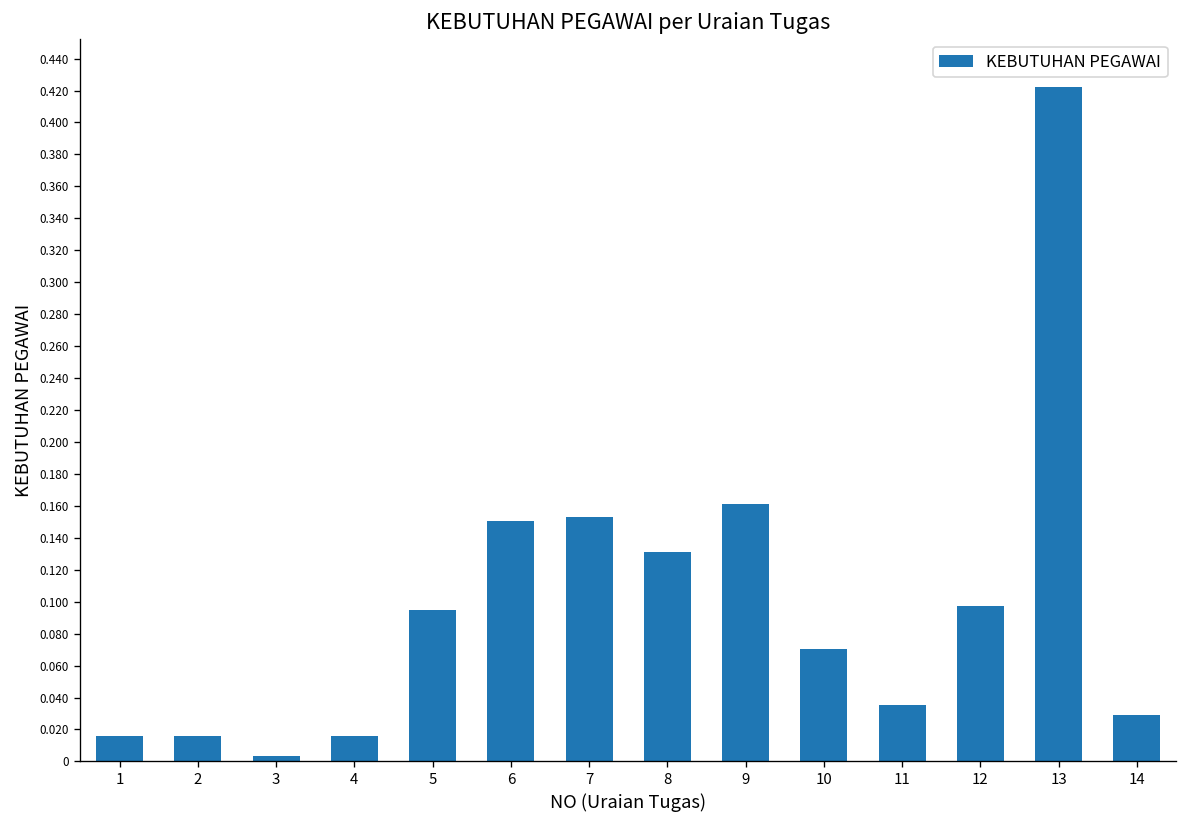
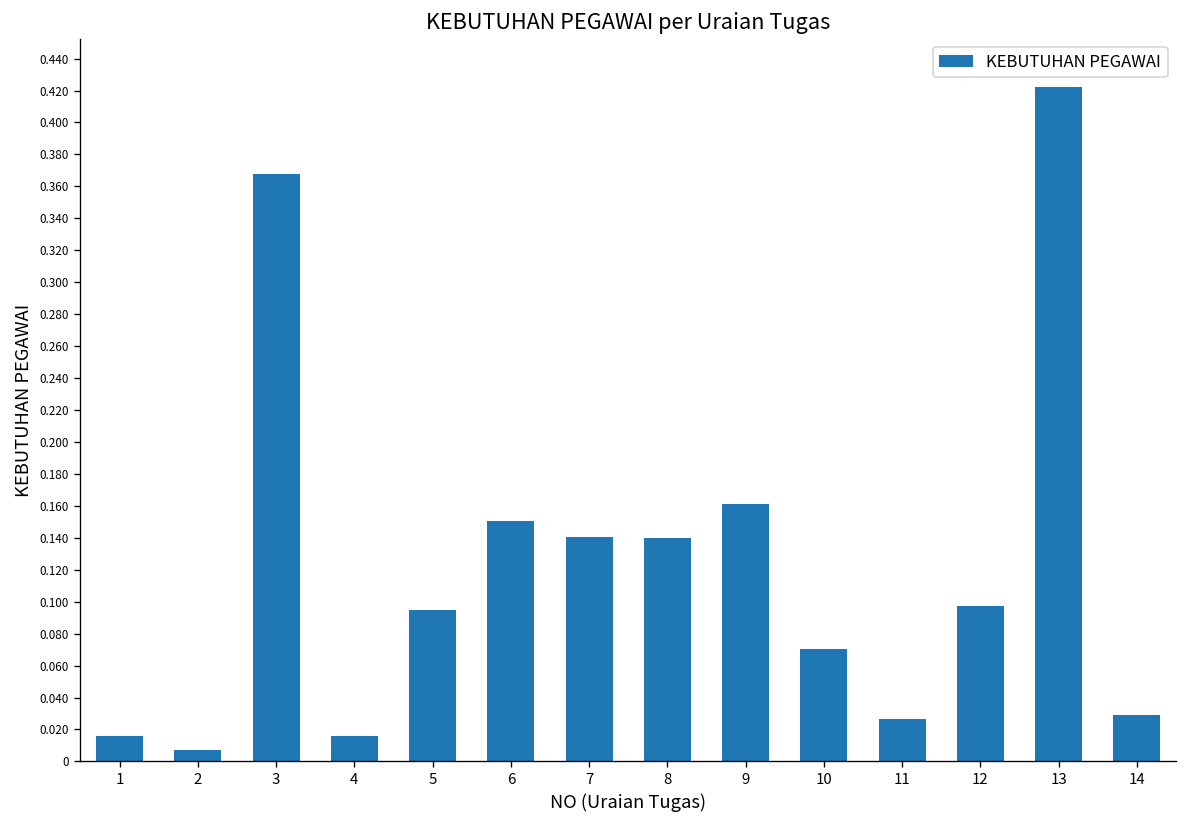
  {
    "1": 0.016,
-   "2": 0.016,
-   "3": 0.003,
+   "2": 0.007,
+   "3": 0.368,
    "4": 0.016,
    "5": 0.095,
    "6": 0.151,
-   "7": 0.153,
-   "8": 0.131,
+   "7": 0.141,
+   "8": 0.140,
    "9": 0.161,
    "10": 0.070,
-   "11": 0.035,
+   "11": 0.026,
    "12": 0.097,
    "13": 0.422,
    "14": 0.029
  }
